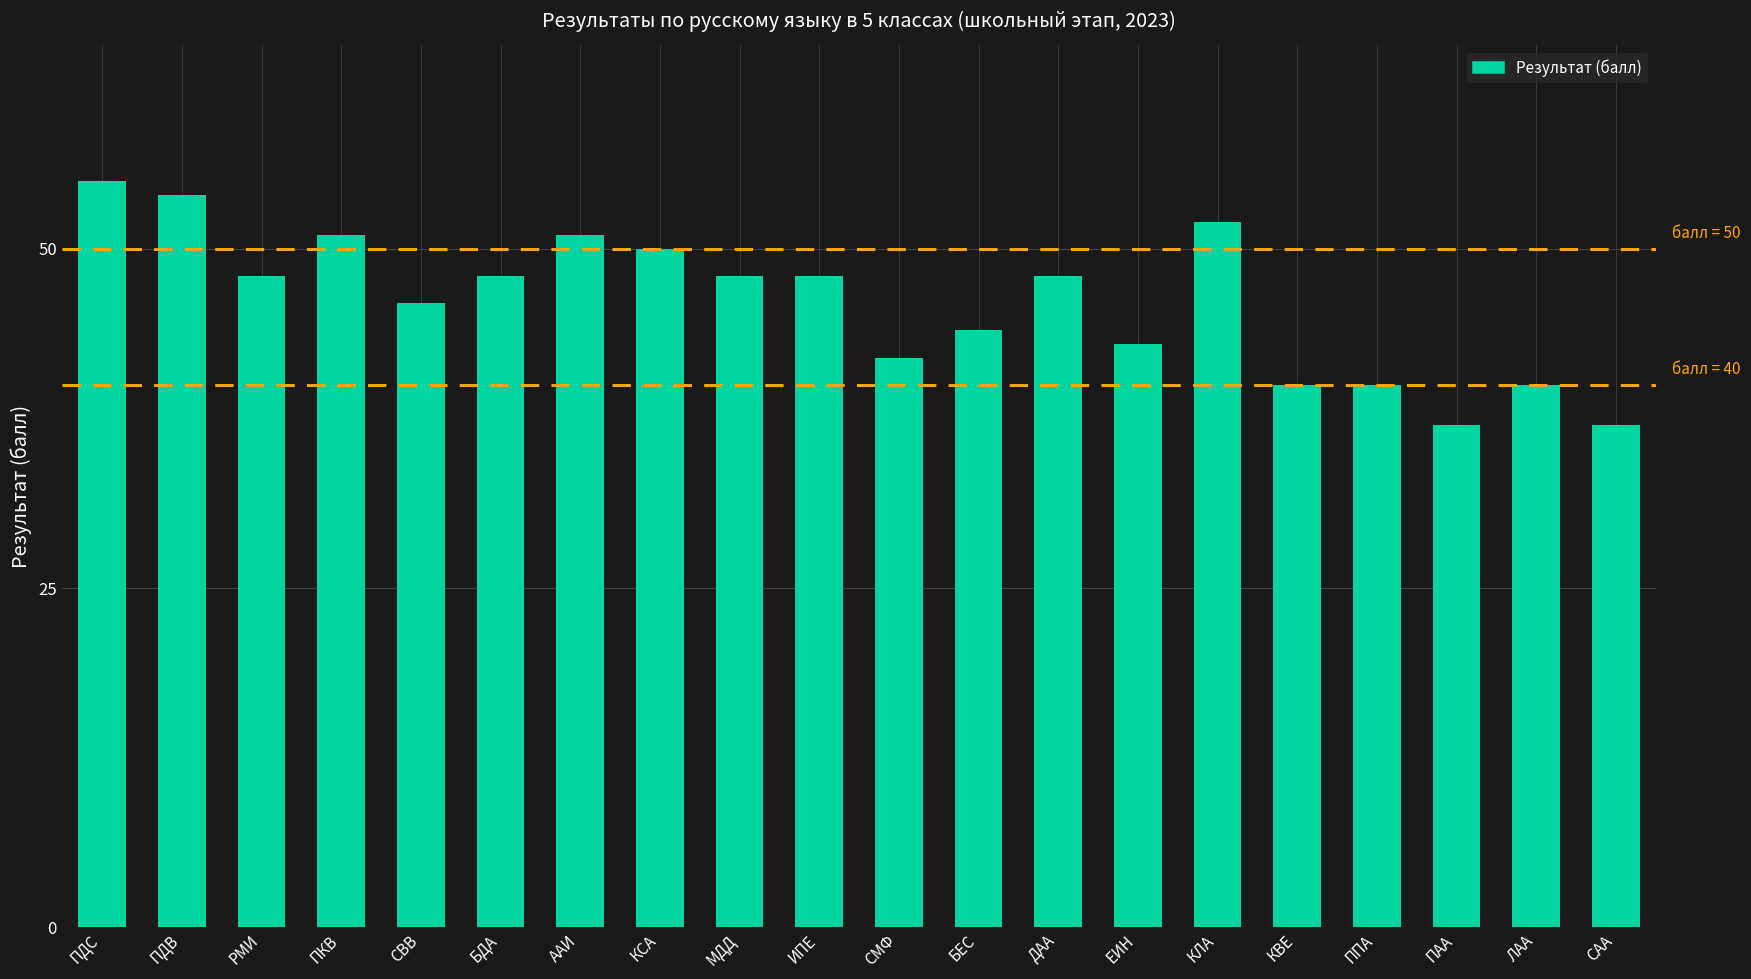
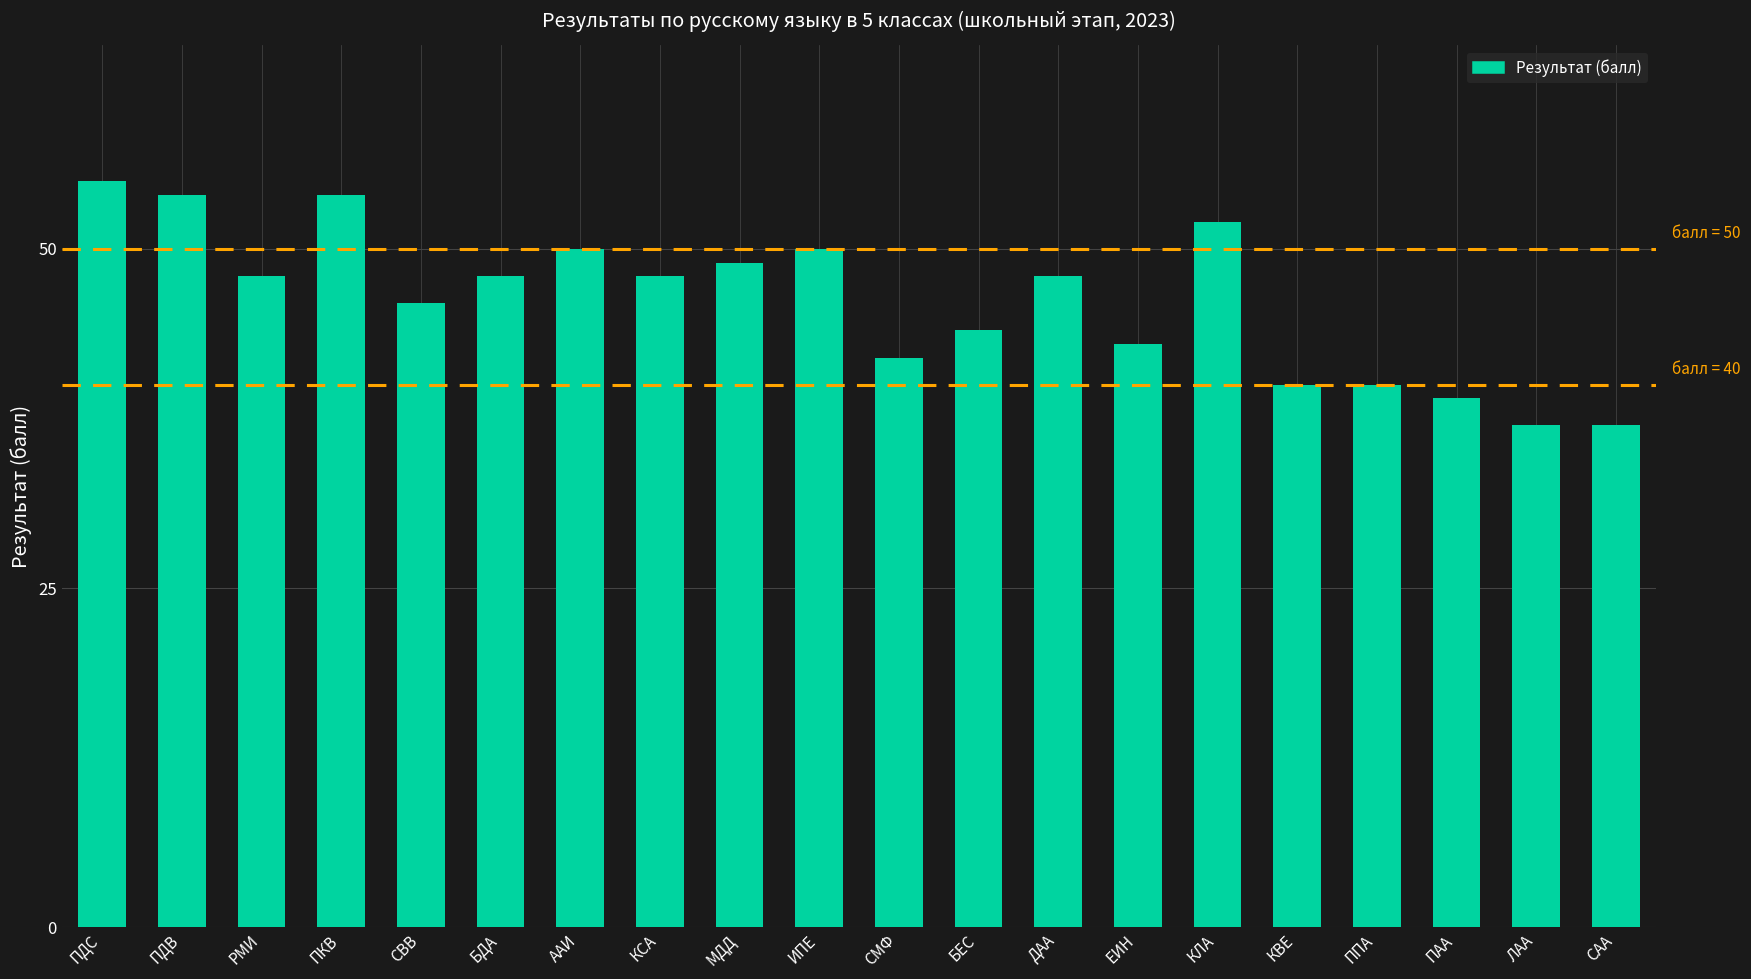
  {
    "ПДС": 55,
    "ПДВ": 54,
    "РМИ": 48,
-   "ПКВ": 51,
+   "ПКВ": 54,
    "СВВ": 46,
    "БДА": 48,
-   "ААИ": 51,
-   "КСА": 50,
-   "МДД": 48,
-   "ИПЕ": 48,
+   "ААИ": 50,
+   "КСА": 48,
+   "МДД": 49,
+   "ИПЕ": 50,
    "СМФ": 42,
    "БЕС": 44,
    "ДАА": 48,
    "ЕИН": 43,
    "КЛА": 52,
    "КВЕ": 40,
    "ППА": 40,
-   "ПАА": 37,
-   "ЛАА": 40,
+   "ПАА": 39,
+   "ЛАА": 37,
    "САА": 37
  }
